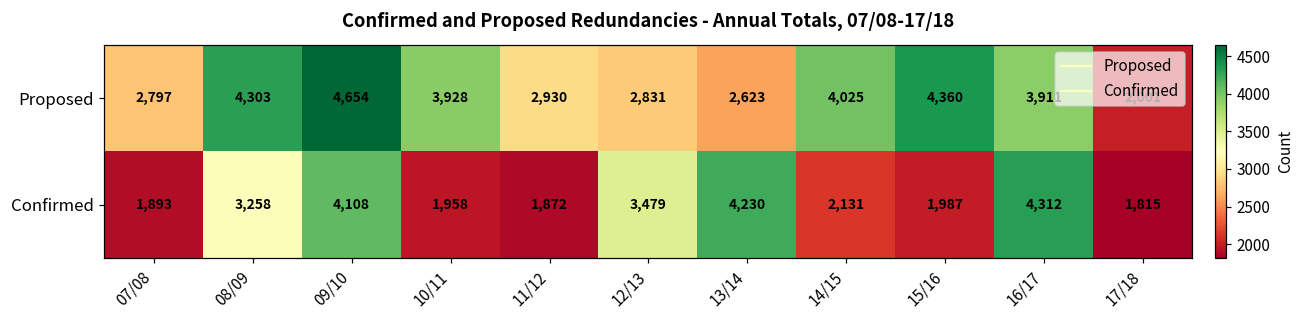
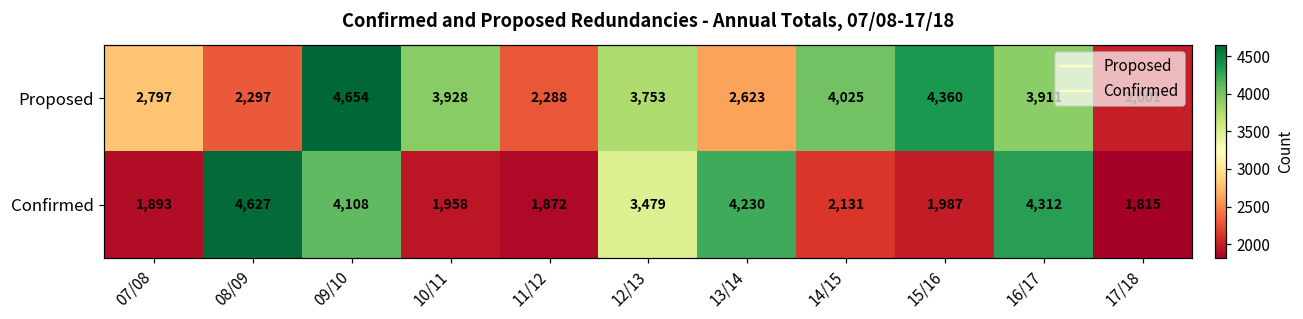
  {
    "Proposed": {
      "07/08": "2,797",
-     "08/09": "4,303",
+     "08/09": "2,297",
      "09/10": "4,654",
      "10/11": "3,928",
-     "11/12": "2,930",
-     "12/13": "2,831",
+     "11/12": "2,288",
+     "12/13": "3,753",
      "13/14": "2,623",
      "14/15": "4,025",
      "15/16": "4,360"
    },
    "Confirmed": {
      "07/08": "1,893",
-     "08/09": "3,258",
+     "08/09": "4,627",
      "09/10": "4,108",
      "10/11": "1,958",
      "11/12": "1,872",
      "12/13": "3,479",
      "13/14": "4,230",
      "14/15": "2,131",
      "15/16": "1,987",
      "16/17": "4,312",
      "17/18": "1,815"
    }
  }
